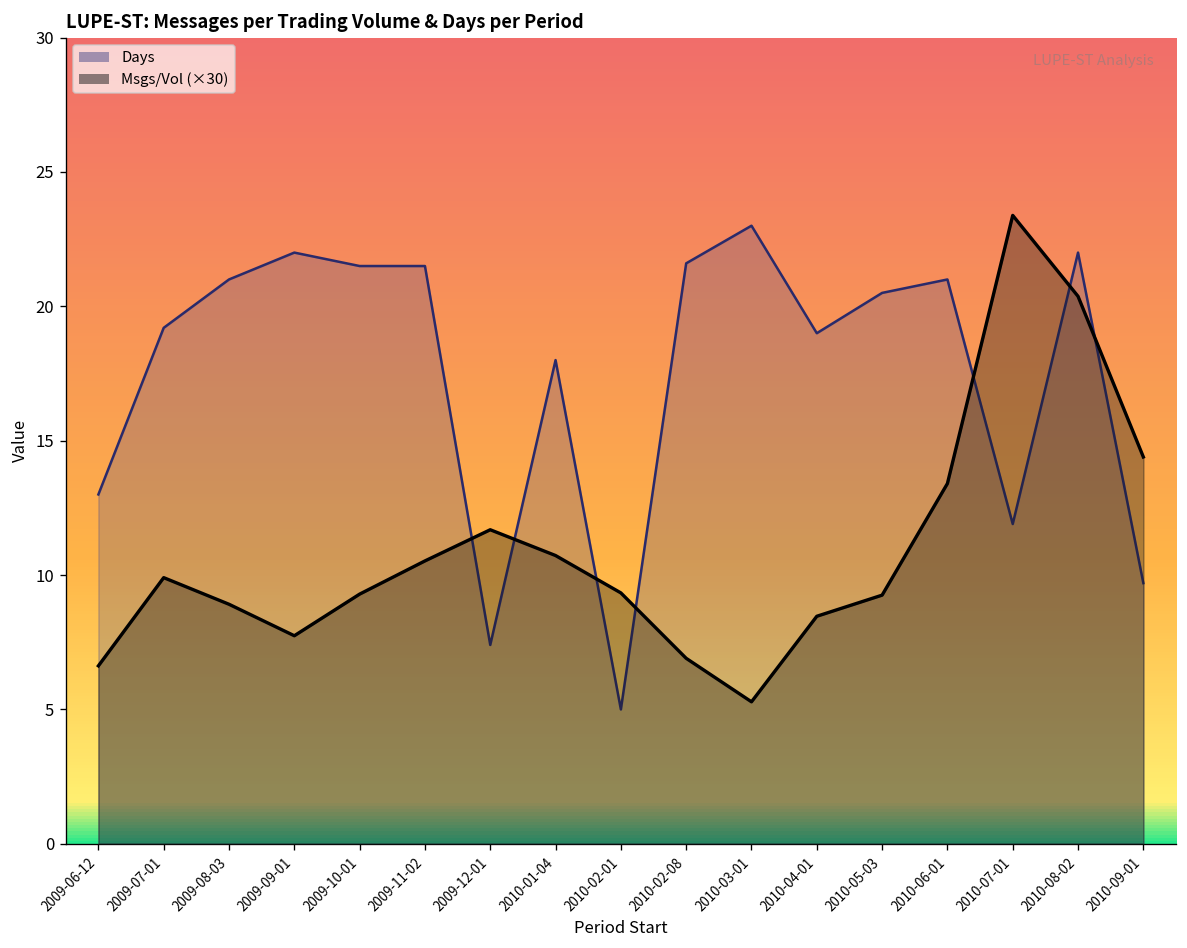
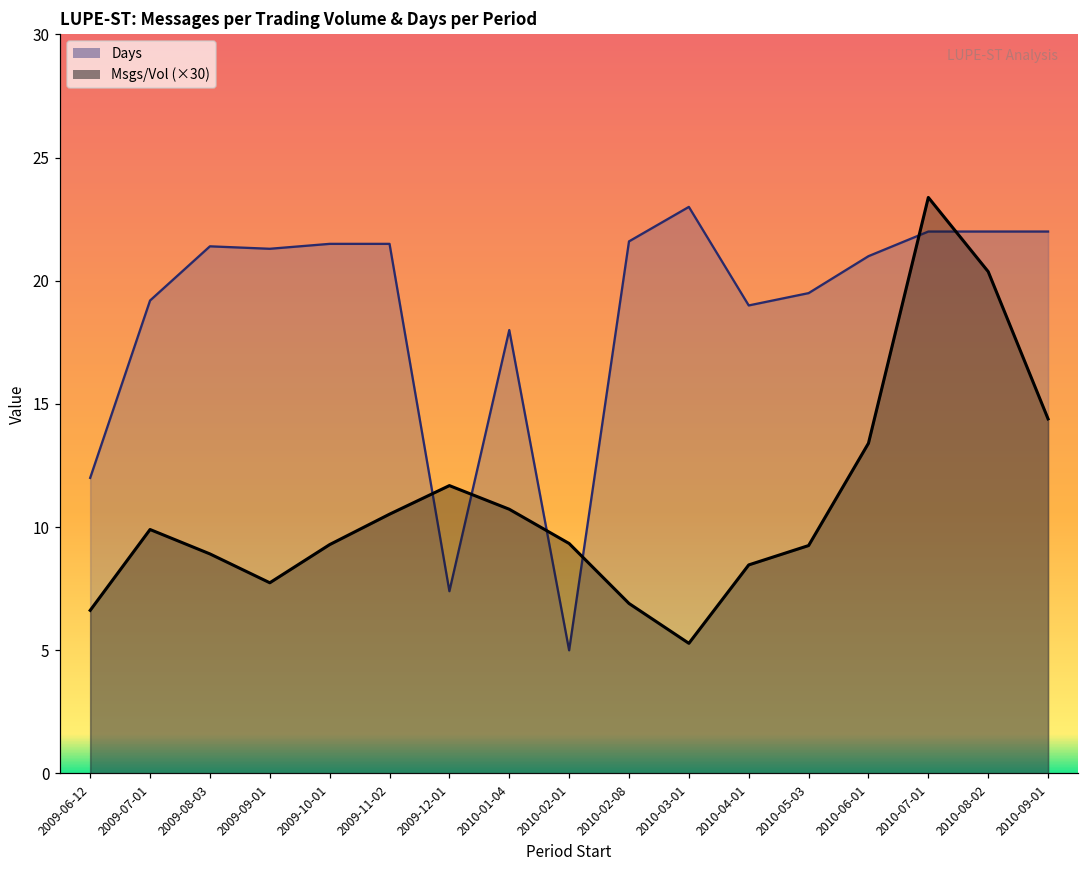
  {
    "Days": {
-     "2009-06-12": 13,
+     "2009-06-12": 12,
      "2009-07-01": 19.2,
-     "2009-08-03": 21.0,
-     "2009-09-01": 22.0,
+     "2009-08-03": 21.4,
+     "2009-09-01": 21.3,
      "2009-10-01": 21.5,
      "2009-11-02": 21.5,
      "2009-12-01": 7.4,
      "2010-01-04": 18.0,
      "2010-02-01": 5.0,
      "2010-02-08": 21.6,
      "2010-03-01": 23.0,
      "2010-04-01": 19.0,
-     "2010-05-03": 20.5,
+     "2010-05-03": 19.5,
      "2010-06-01": 21.0,
-     "2010-07-01": 11.9,
+     "2010-07-01": 22.0,
      "2010-08-02": 22.0,
-     "2010-09-01": 9.7
+     "2010-09-01": 22.0
    }
  }
